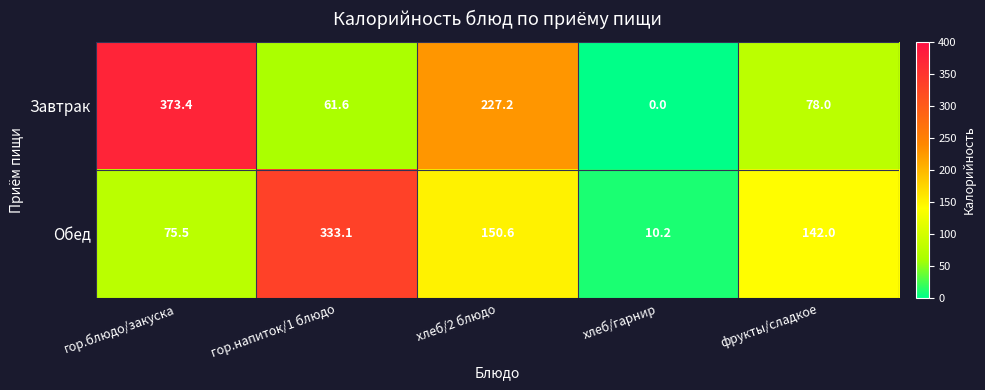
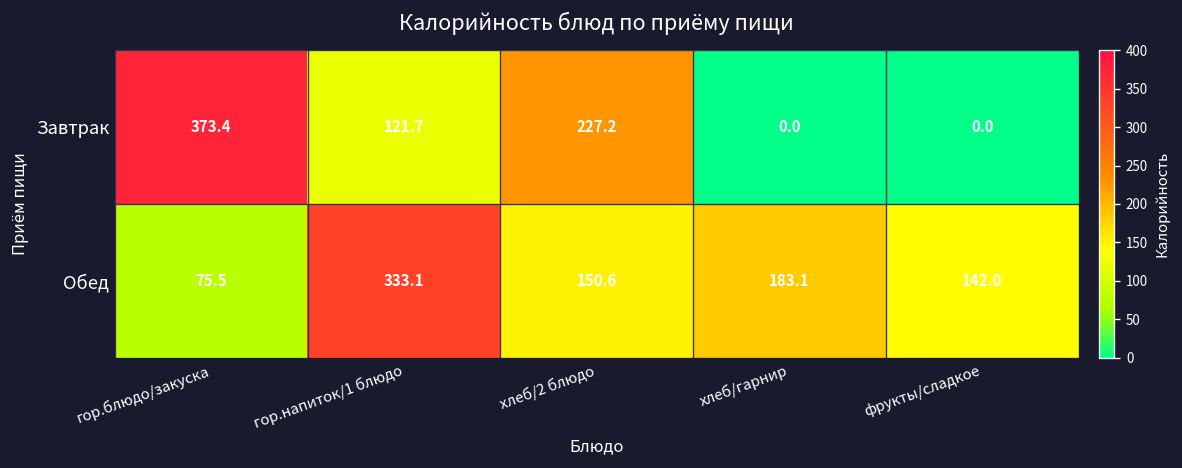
  {
    "Завтрак": {
      "гор.блюдо/закуска": 373.4,
-     "гор.напиток/1 блюдо": 61.6,
+     "гор.напиток/1 блюдо": 121.7,
      "хлеб/2 блюдо": 227.2,
      "хлеб/гарнир": 0.0,
-     "фрукты/сладкое": 78.0
+     "фрукты/сладкое": 0.0
    },
    "Обед": {
      "гор.блюдо/закуска": 75.5,
      "гор.напиток/1 блюдо": 333.1,
      "хлеб/2 блюдо": 150.6,
-     "хлеб/гарнир": 10.2,
+     "хлеб/гарнир": 183.1,
      "фрукты/сладкое": 142.0
    }
  }
